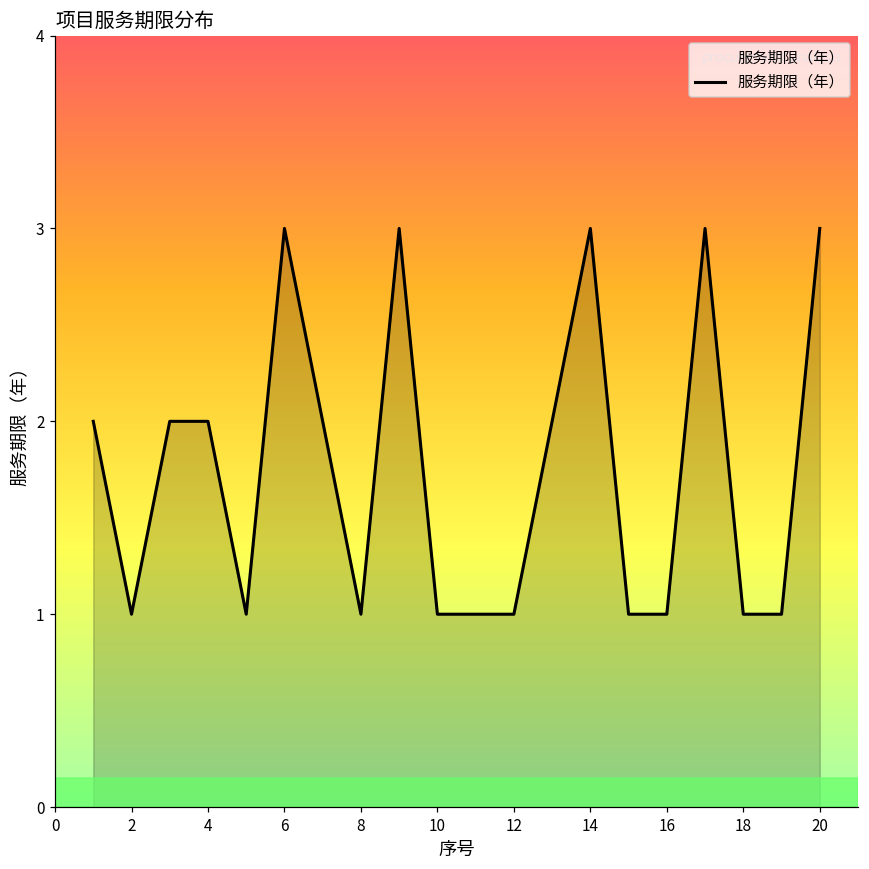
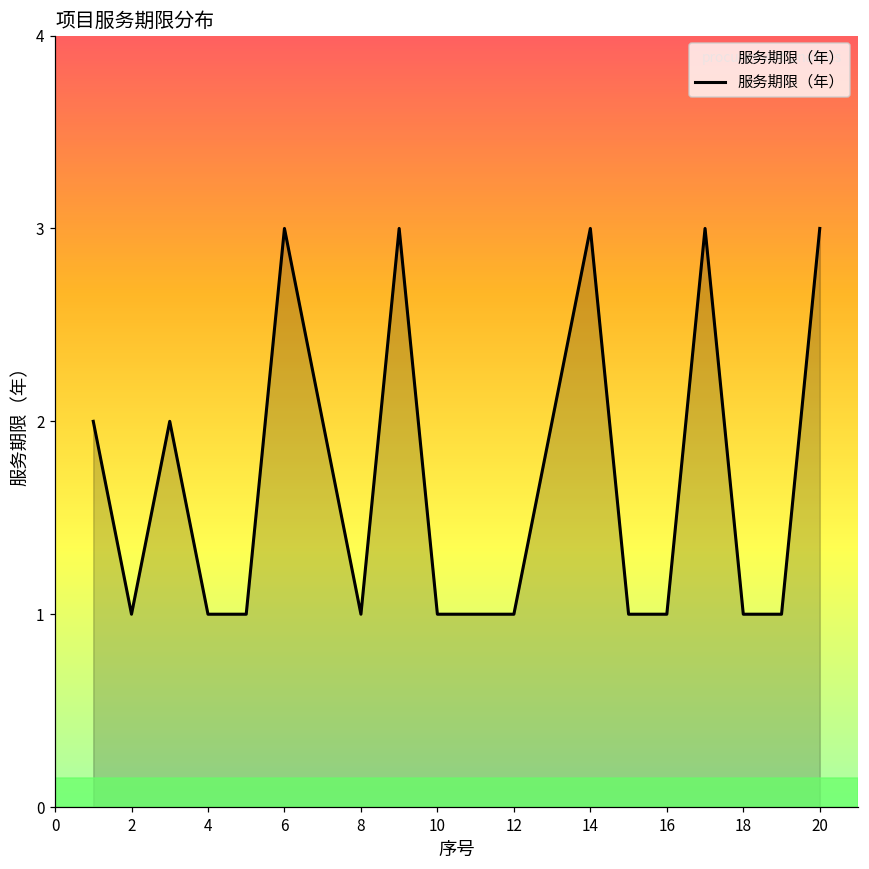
  {
    "2": 1,
-   "4": 2,
+   "4": 1,
    "6": 3,
    "8": 1,
    "10": 1,
    "12": 1,
    "14": 3,
    "16": 1,
    "18": 1,
    "20": 3
  }
